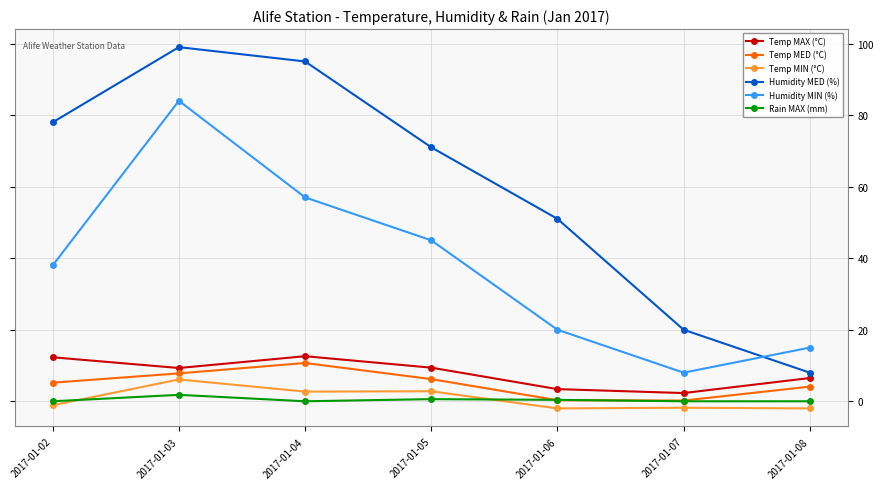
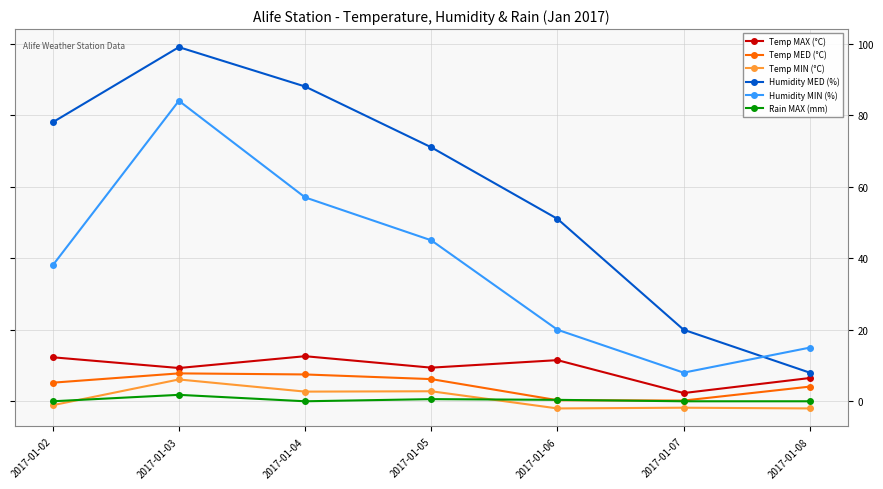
  {
    "Temp MAX (°C)": {
      "2017-01-02": 12,
      "2017-01-03": 9,
      "2017-01-04": 13,
      "2017-01-05": 9,
-     "2017-01-06": 3,
+     "2017-01-06": 12,
      "2017-01-07": 2,
      "2017-01-08": 7
    },
    "Temp MED (°C)": {
      "2017-01-02": 5,
      "2017-01-03": 8,
-     "2017-01-04": 11,
+     "2017-01-04": 8,
      "2017-01-05": 6,
      "2017-01-08": 4
    },
    "Temp MIN (°C)": {
      "2017-01-02": -1,
      "2017-01-03": 6,
      "2017-01-04": 3,
      "2017-01-05": 3,
      "2017-01-06": -2,
      "2017-01-07": -2,
      "2017-01-08": -2
    },
    "Humidity MED (%)": {
      "2017-01-02": 78,
      "2017-01-03": 99,
-     "2017-01-04": 95,
+     "2017-01-04": 88,
      "2017-01-05": 71,
      "2017-01-06": 51,
      "2017-01-07": 20,
      "2017-01-08": 8
    },
    "Humidity MIN (%)": {
      "2017-01-02": 38,
      "2017-01-03": 84,
      "2017-01-04": 57,
      "2017-01-05": 45,
      "2017-01-06": 20,
      "2017-01-07": 8,
      "2017-01-08": 15
    },
    "Rain MAX (mm)": {
      "2017-01-02": 0,
      "2017-01-03": 2,
      "2017-01-04": 0,
      "2017-01-05": 1,
      "2017-01-08": 0
    }
  }
